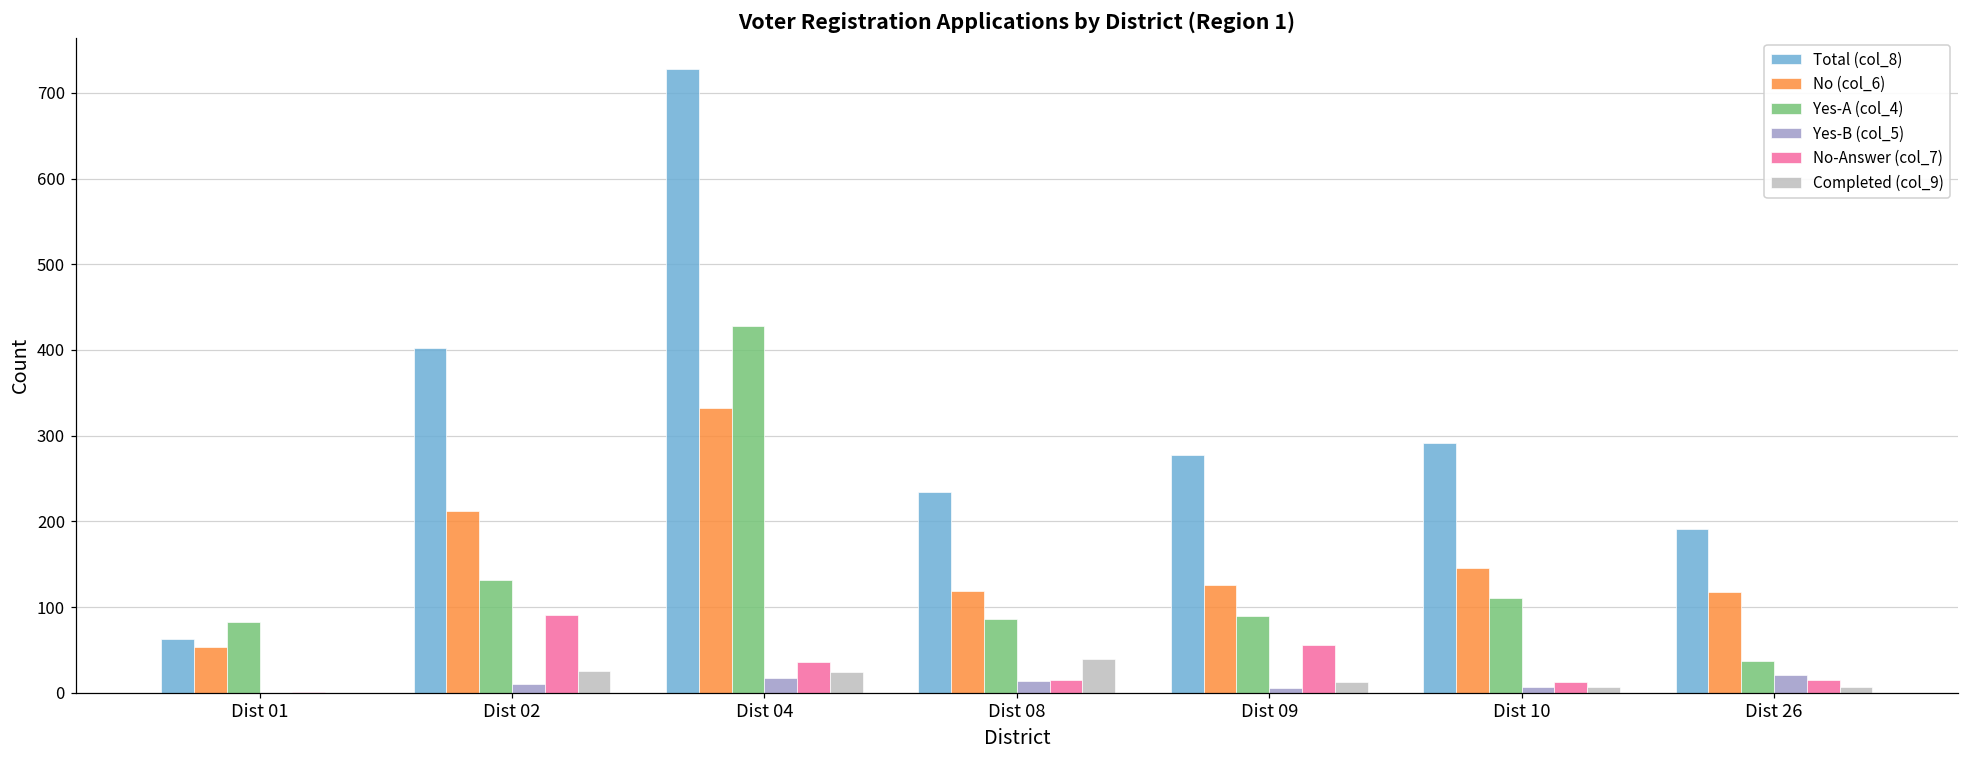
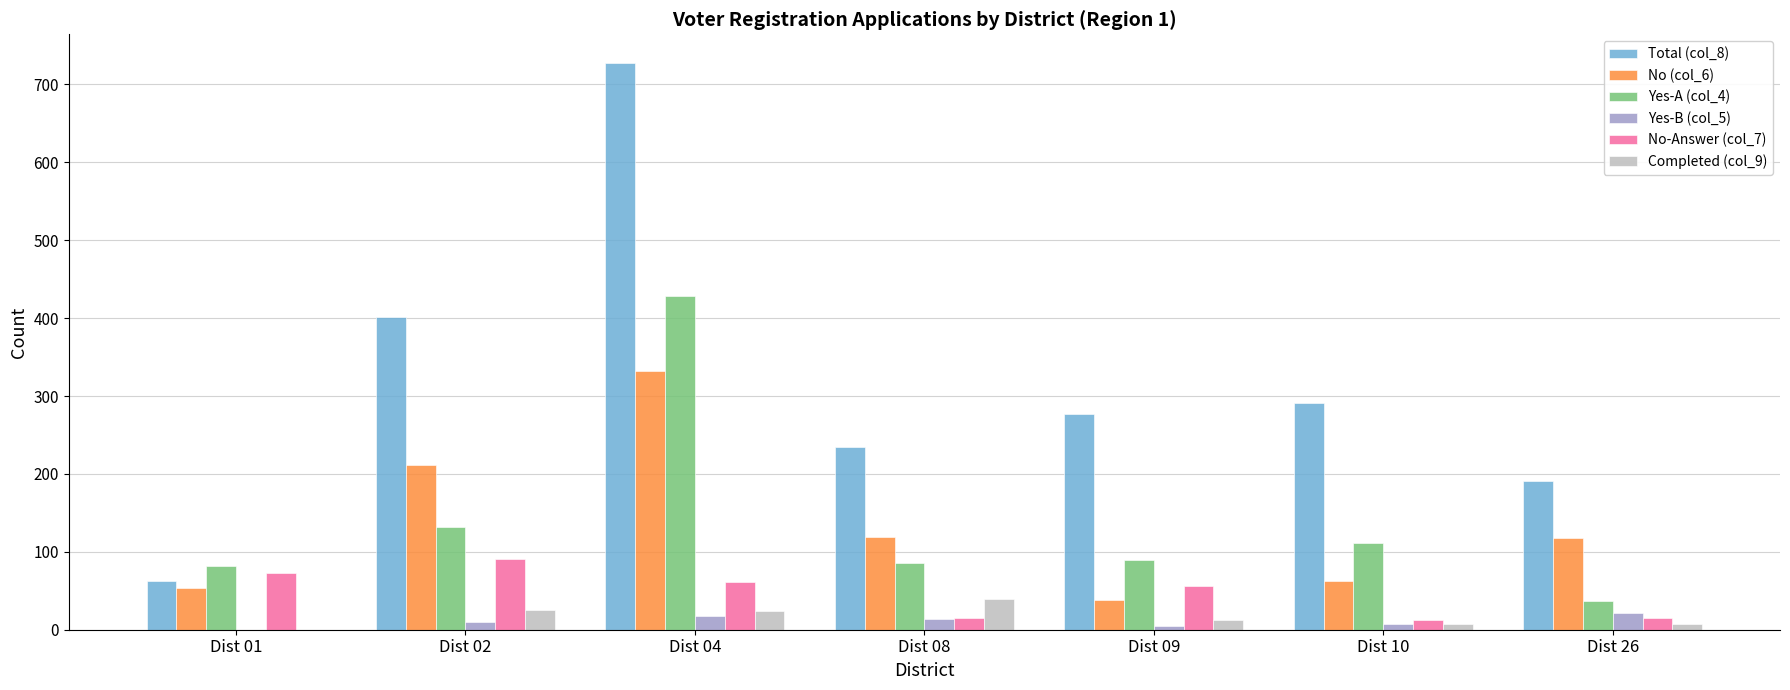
  {
    "No (col_6)": {
      "Dist 01": 50,
      "Dist 02": 210,
      "Dist 04": 330,
      "Dist 08": 120,
-     "Dist 09": 130,
-     "Dist 10": 150,
+     "Dist 09": 40,
+     "Dist 10": 60,
      "Dist 26": 120
    },
    "Yes-A (col_4)": {
      "Dist 01": 80,
      "Dist 02": 130,
      "Dist 04": 430,
      "Dist 08": 90,
      "Dist 09": 90,
      "Dist 10": 110,
      "Dist 26": 40
    },
    "No-Answer (col_7)": {
-     "Dist 01": 0,
+     "Dist 01": 70,
      "Dist 02": 90,
-     "Dist 04": 40,
+     "Dist 04": 60,
      "Dist 08": 20,
      "Dist 09": 60,
      "Dist 10": 10,
      "Dist 26": 20
    }
  }
